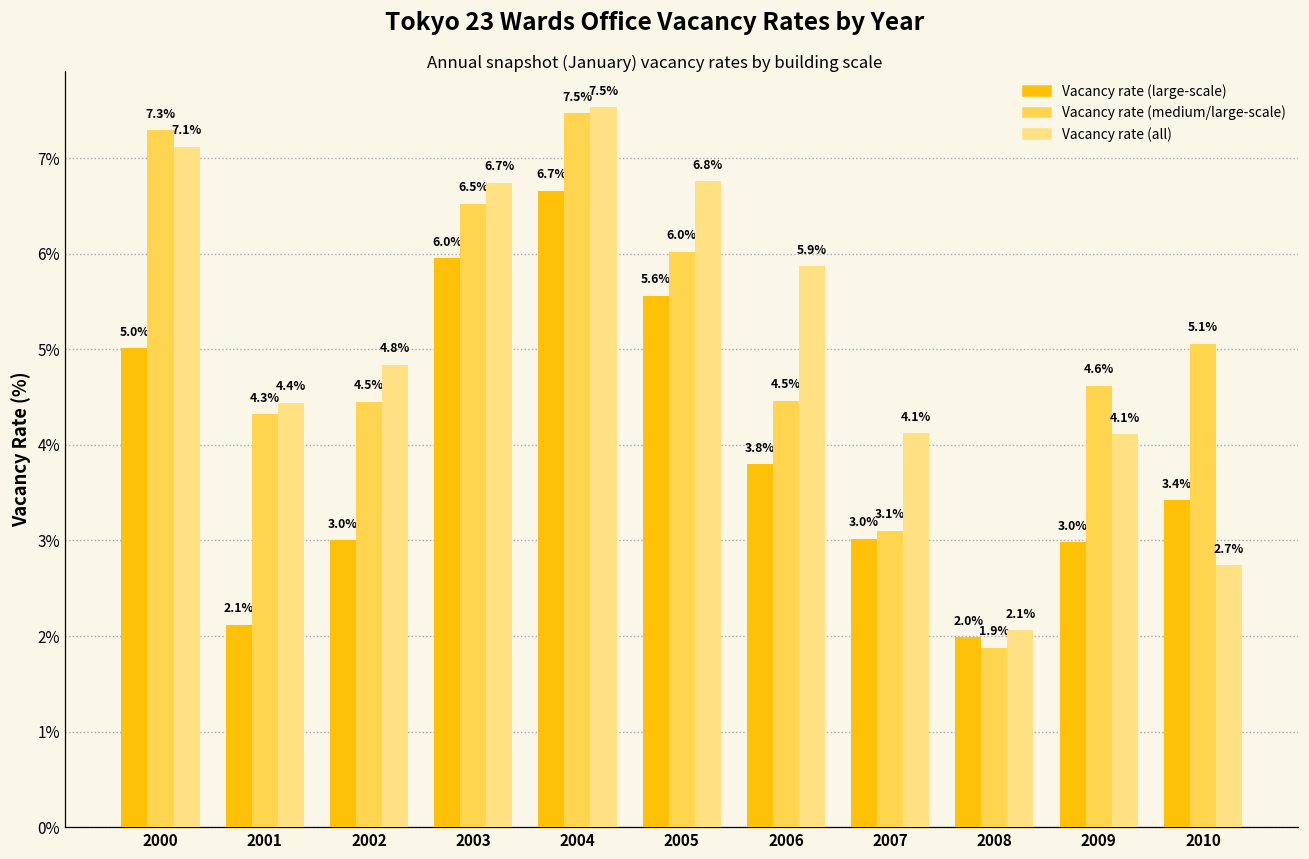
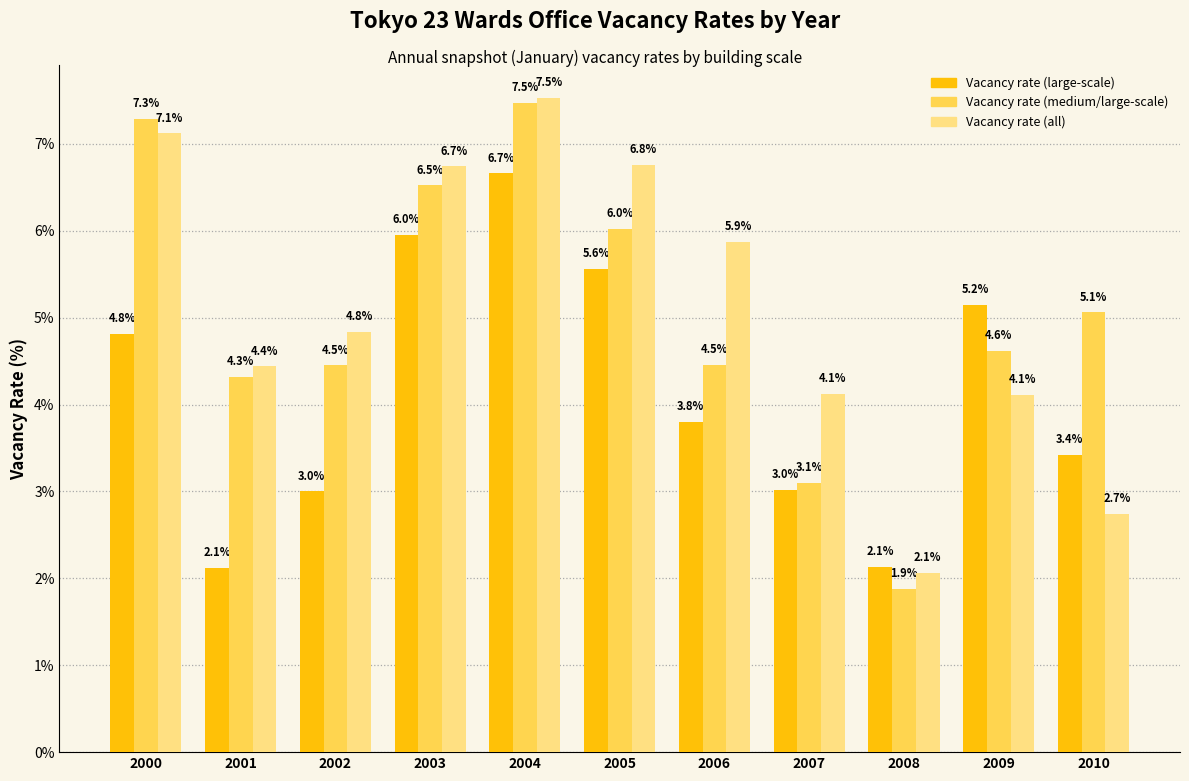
  {
    "Vacancy rate (large-scale)": {
-     "2000": "5.0%",
+     "2000": "4.8%",
      "2001": "2.1%",
      "2002": "3.0%",
      "2003": "6.0%",
      "2004": "6.7%",
      "2005": "5.6%",
      "2006": "3.8%",
      "2007": "3.0%",
-     "2008": "2.0%",
-     "2009": "3.0%",
+     "2008": "2.1%",
+     "2009": "5.2%",
      "2010": "3.4%"
    }
  }
